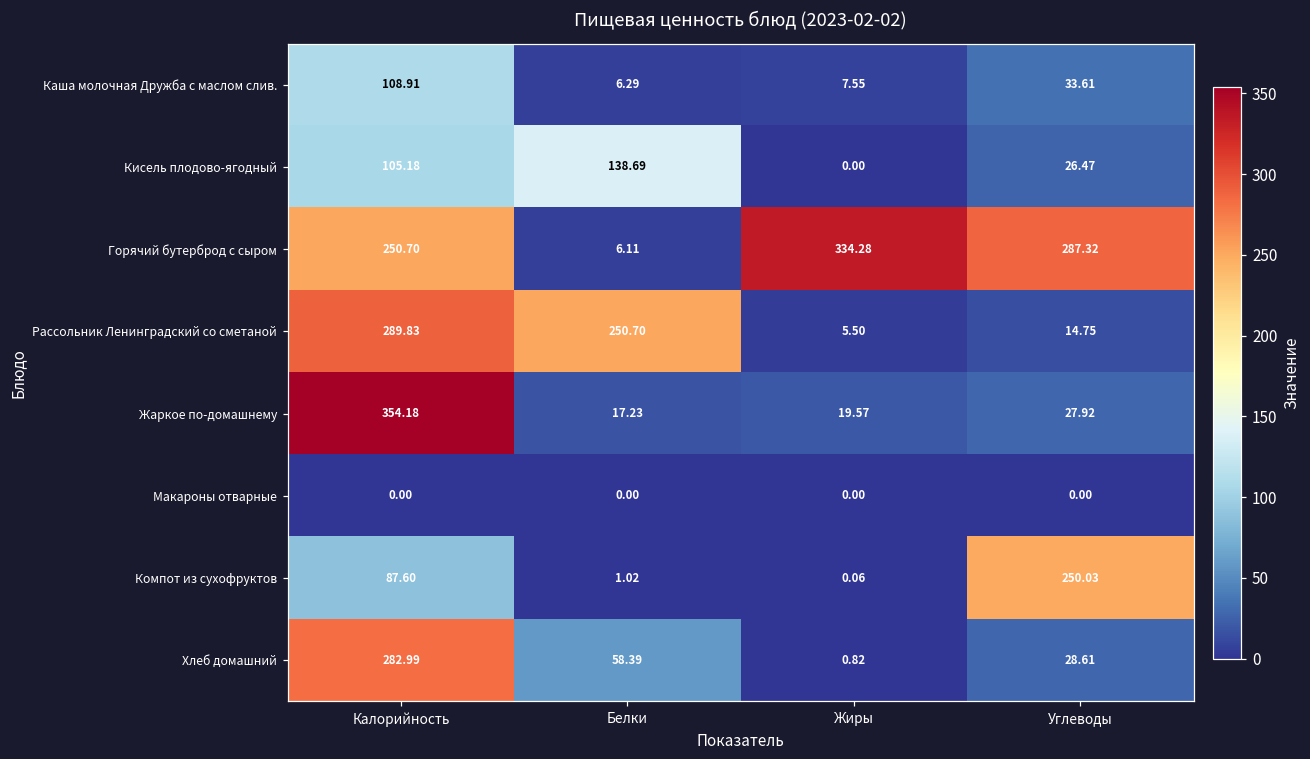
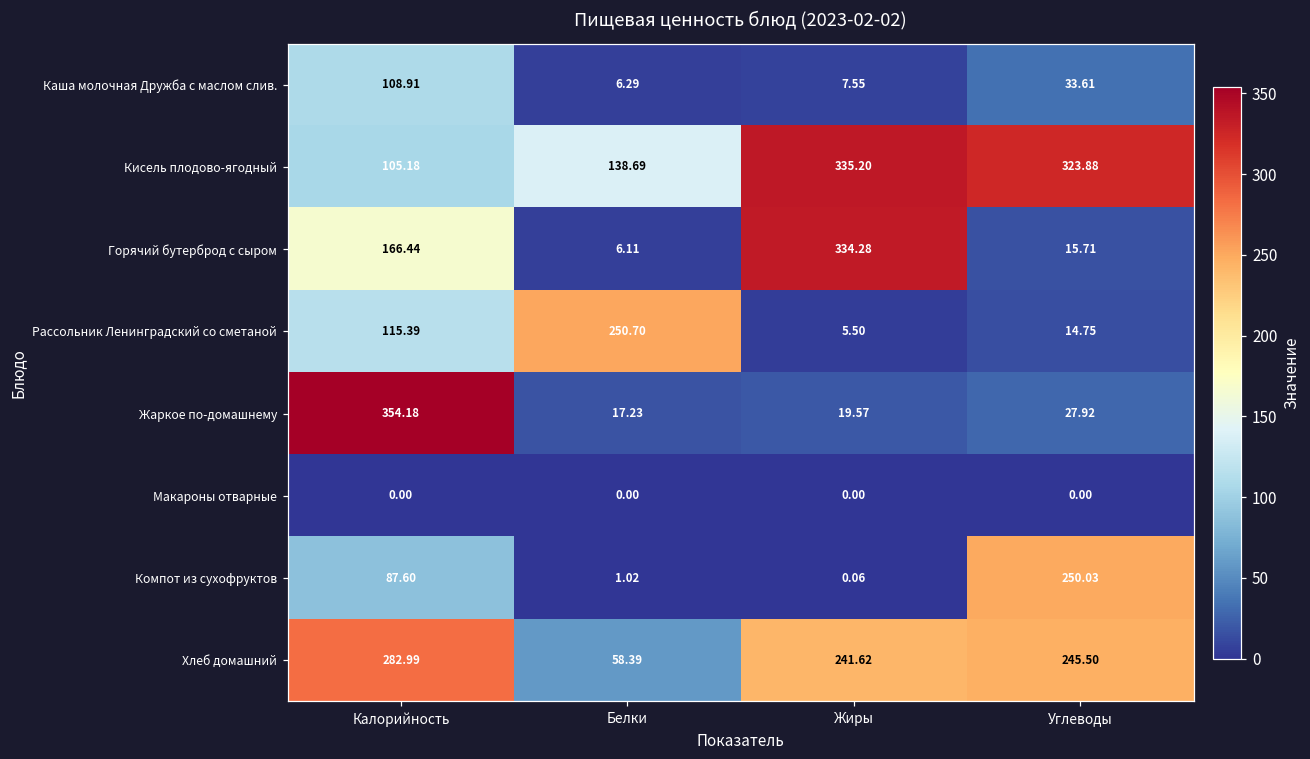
  {
    "Каша молочная Дружба с маслом слив.": {
      "Калорийность": 108.91,
      "Белки": 6.29,
      "Жиры": 7.55,
      "Углеводы": 33.61
    },
    "Кисель плодово-ягодный": {
      "Калорийность": 105.18,
      "Белки": 138.69,
-     "Жиры": 0.00,
-     "Углеводы": 26.47
+     "Жиры": 335.20,
+     "Углеводы": 323.88
    },
    "Горячий бутерброд с сыром": {
-     "Калорийность": 250.70,
+     "Калорийность": 166.44,
      "Белки": 6.11,
      "Жиры": 334.28,
-     "Углеводы": 287.32
+     "Углеводы": 15.71
    },
    "Рассольник Ленинградский со сметаной": {
-     "Калорийность": 289.83,
+     "Калорийность": 115.39,
      "Белки": 250.70,
      "Жиры": 5.50,
      "Углеводы": 14.75
    },
    "Жаркое по-домашнему": {
      "Калорийность": 354.18,
      "Белки": 17.23,
      "Жиры": 19.57,
      "Углеводы": 27.92
    },
    "Макароны отварные": {
      "Калорийность": 0.00,
      "Белки": 0.00,
      "Жиры": 0.00,
      "Углеводы": 0.00
    },
    "Компот из сухофруктов": {
      "Калорийность": 87.60,
      "Белки": 1.02,
      "Жиры": 0.06,
      "Углеводы": 250.03
    },
    "Хлеб домашний": {
      "Калорийность": 282.99,
      "Белки": 58.39,
-     "Жиры": 0.82,
-     "Углеводы": 28.61
+     "Жиры": 241.62,
+     "Углеводы": 245.50
    }
  }
